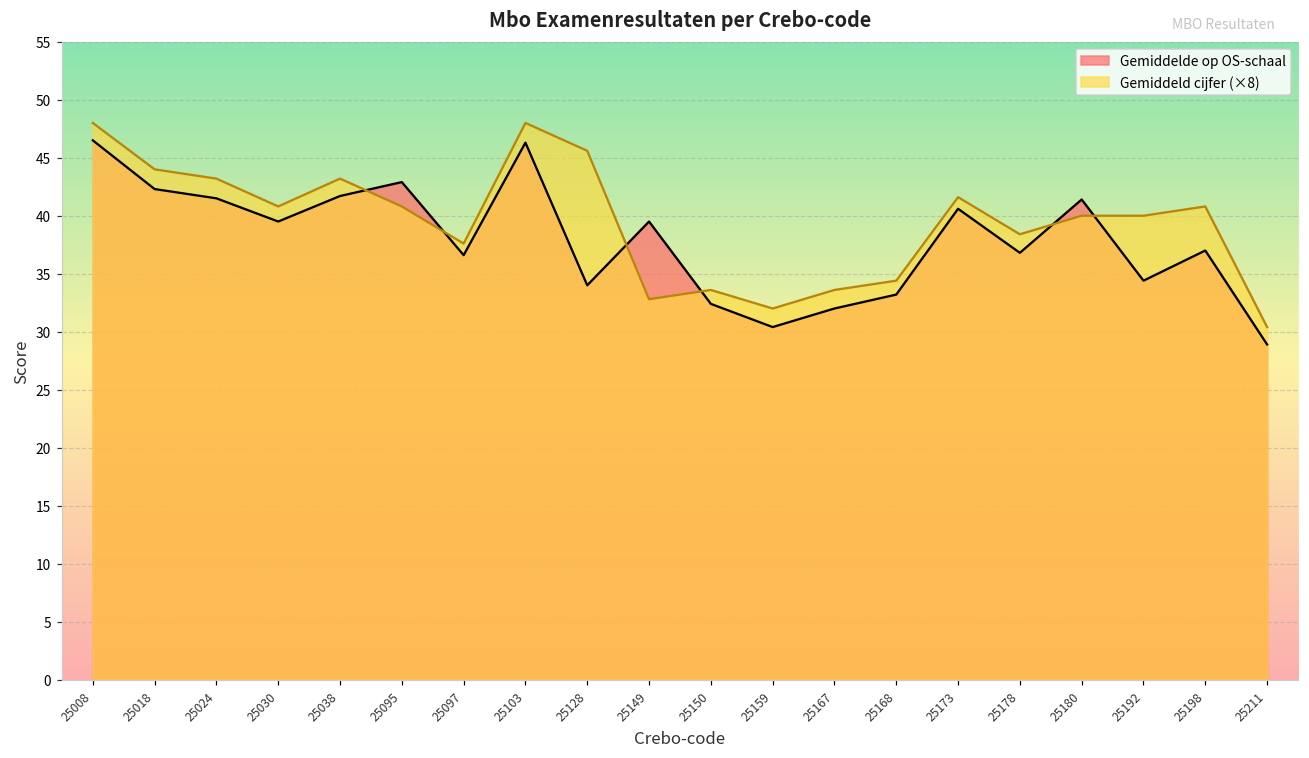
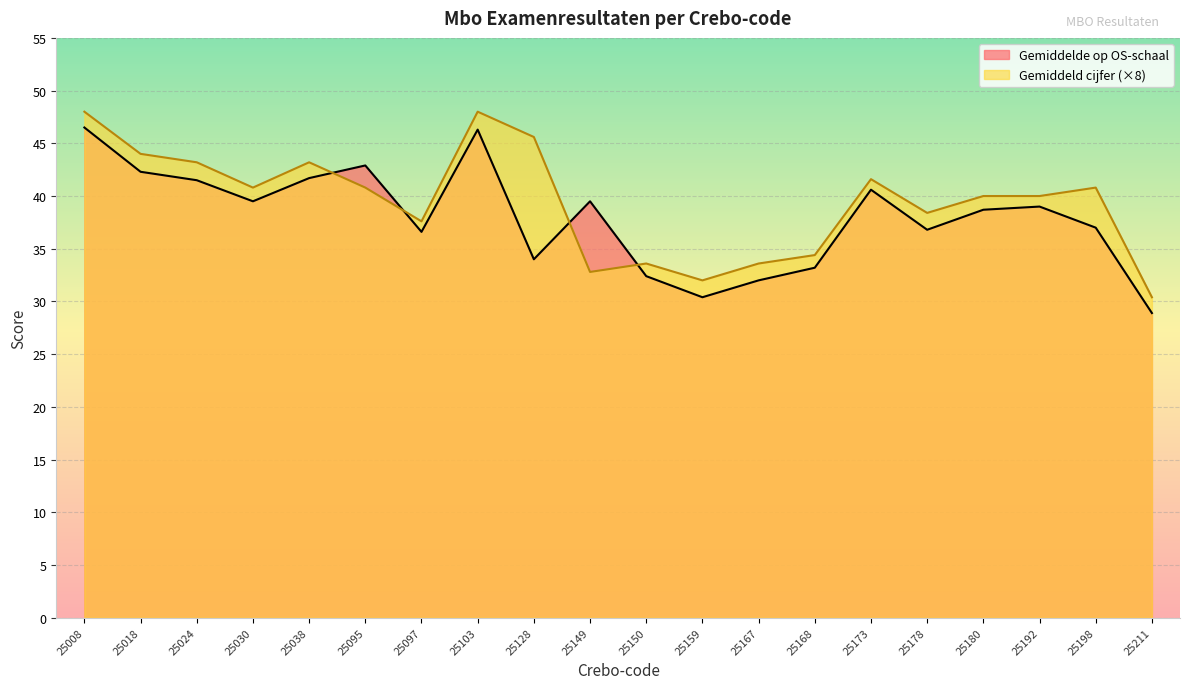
  {
    "Gemiddelde op OS-schaal": {
      "25008": 46.5,
      "25018": 42.3,
      "25024": 41.5,
      "25030": 39.5,
      "25038": 41.7,
      "25095": 42.9,
      "25097": 36.6,
      "25103": 46.3,
      "25128": 34.0,
      "25149": 39.5,
      "25150": 32.4,
      "25159": 30.4,
      "25167": 32.0,
      "25168": 33.2,
      "25173": 40.6,
      "25178": 36.8,
-     "25180": 41.4,
-     "25192": 34.4,
+     "25180": 38.7,
+     "25192": 39.0,
      "25198": 37.0,
      "25211": 28.9
    },
    "Gemiddeld cijfer (×8)": {
      "25008": 48.0,
      "25018": 44.0,
      "25024": 43.2,
      "25030": 40.8,
      "25038": 43.2,
      "25095": 40.8,
      "25097": 37.6,
      "25103": 48.0,
      "25128": 45.6,
      "25149": 32.8,
      "25150": 33.6,
      "25159": 32.0,
      "25167": 33.6,
      "25168": 34.4,
      "25173": 41.6,
      "25178": 38.4,
      "25180": 40.0,
      "25192": 40.0,
      "25198": 40.8,
      "25211": 30.4
    }
  }
